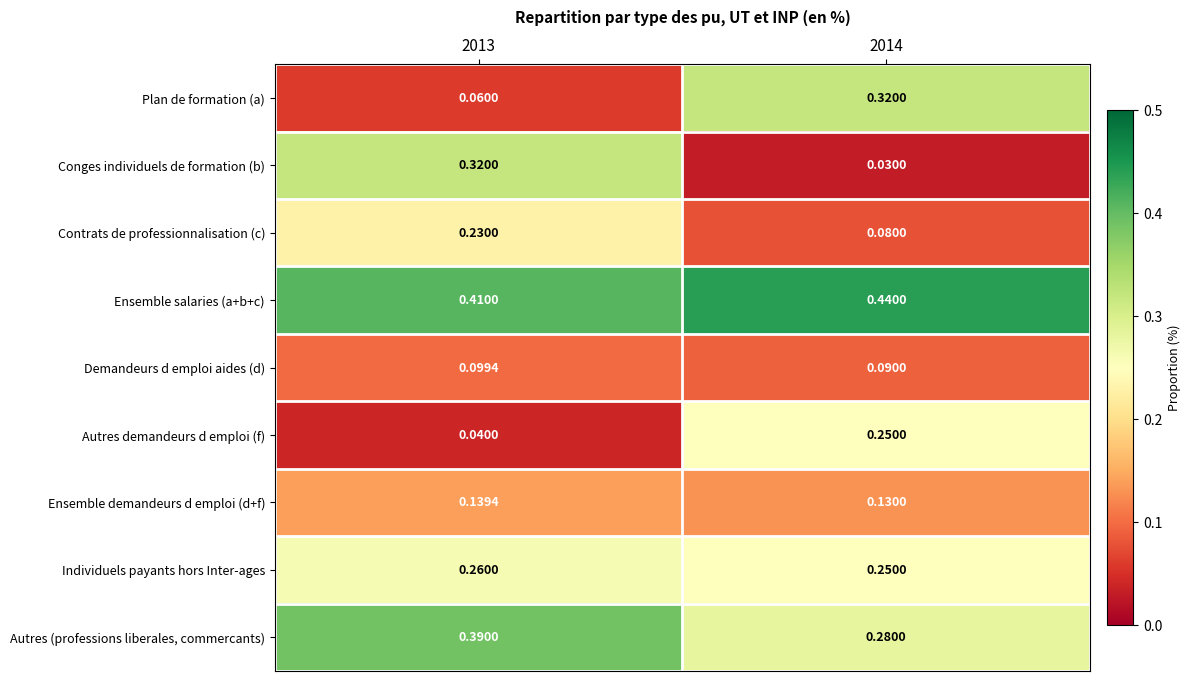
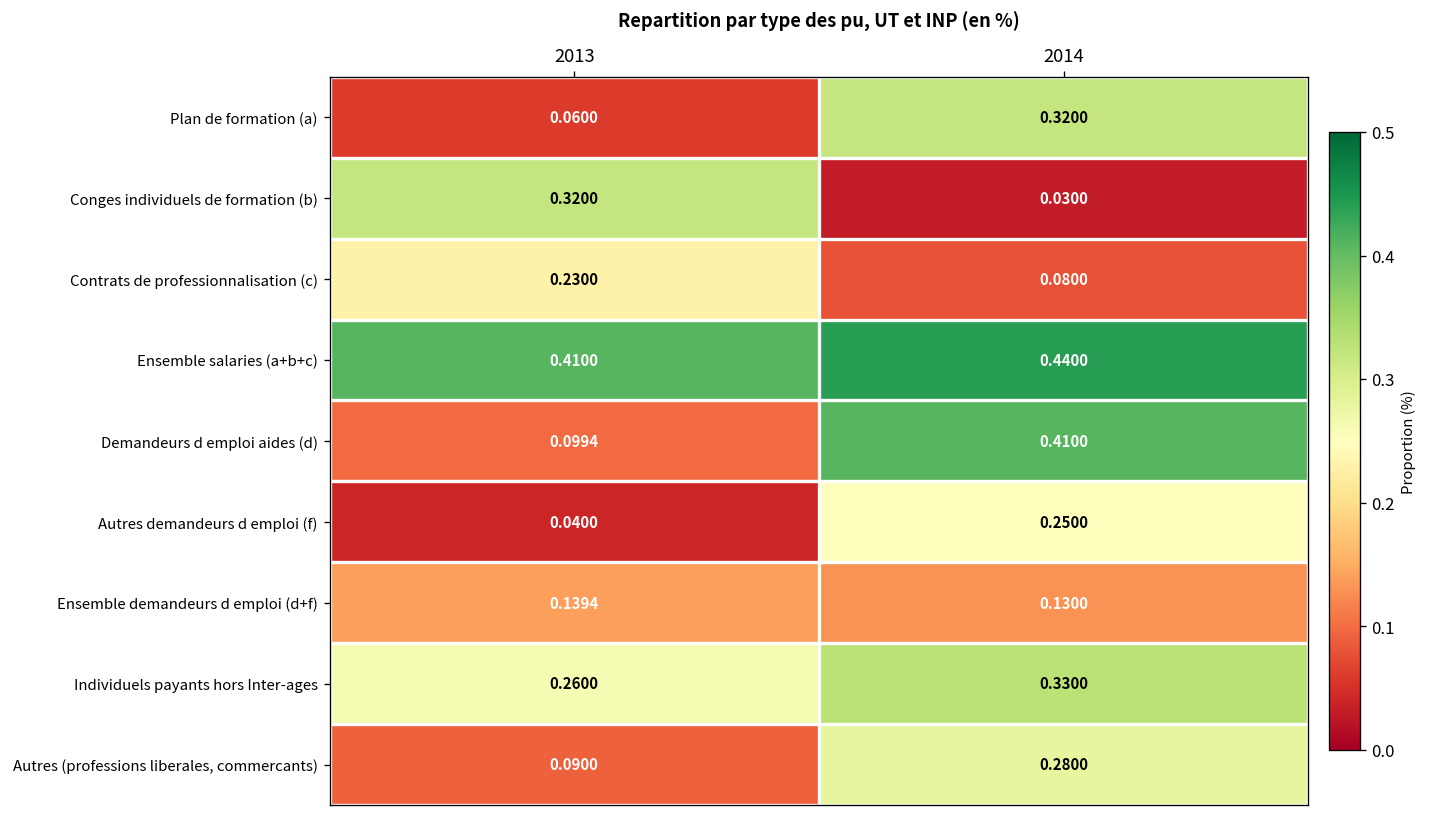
  {
    "Plan de formation (a)": {
      "2013": 0.0600,
      "2014": 0.3200
    },
    "Conges individuels de formation (b)": {
      "2013": 0.3200,
      "2014": 0.0300
    },
    "Contrats de professionnalisation (c)": {
      "2013": 0.2300,
      "2014": 0.0800
    },
    "Ensemble salaries (a+b+c)": {
      "2013": 0.4100,
      "2014": 0.4400
    },
    "Demandeurs d emploi aides (d)": {
      "2013": 0.0994,
-     "2014": 0.0900
+     "2014": 0.4100
    },
    "Autres demandeurs d emploi (f)": {
      "2013": 0.0400,
      "2014": 0.2500
    },
    "Ensemble demandeurs d emploi (d+f)": {
      "2013": 0.1394,
      "2014": 0.1300
    },
    "Individuels payants hors Inter-ages": {
      "2013": 0.2600,
-     "2014": 0.2500
+     "2014": 0.3300
    },
    "Autres (professions liberales, commercants)": {
-     "2013": 0.3900,
+     "2013": 0.0900,
      "2014": 0.2800
    }
  }
